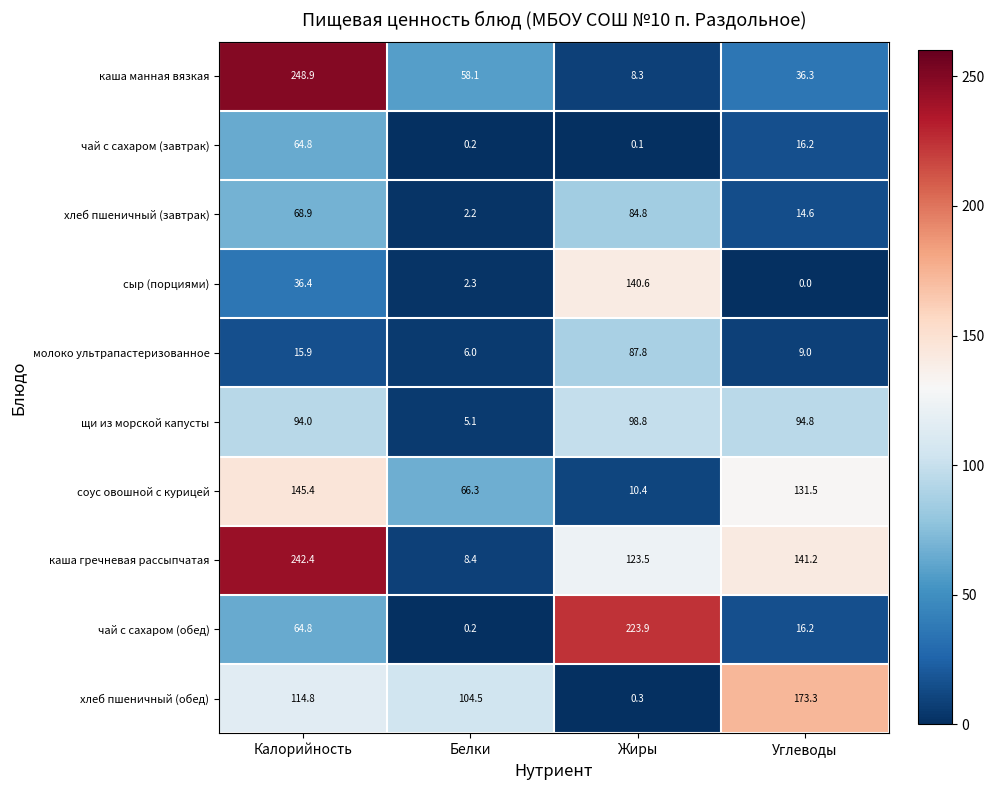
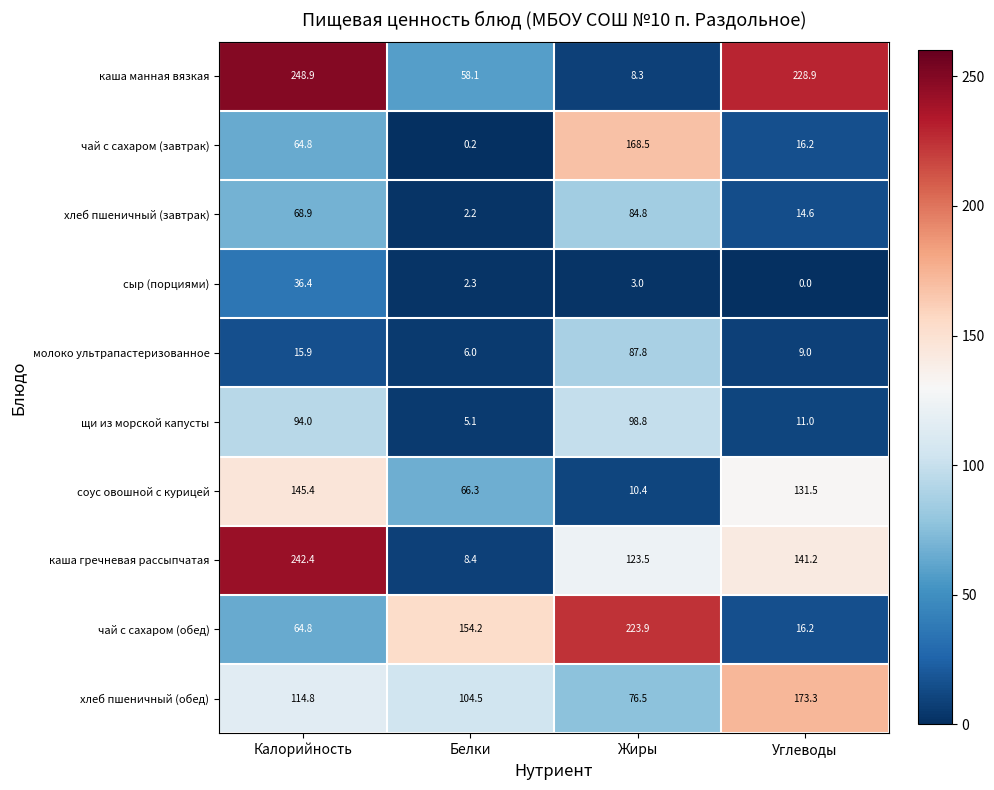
  {
    "каша манная вязкая": {
      "Калорийность": 248.9,
      "Белки": 58.1,
      "Жиры": 8.3,
-     "Углеводы": 36.3
+     "Углеводы": 228.9
    },
    "чай с сахаром (завтрак)": {
      "Калорийность": 64.8,
      "Белки": 0.2,
-     "Жиры": 0.1,
+     "Жиры": 168.5,
      "Углеводы": 16.2
    },
    "хлеб пшеничный (завтрак)": {
      "Калорийность": 68.9,
      "Белки": 2.2,
      "Жиры": 84.8,
      "Углеводы": 14.6
    },
    "сыр (порциями)": {
      "Калорийность": 36.4,
      "Белки": 2.3,
-     "Жиры": 140.6,
+     "Жиры": 3.0,
      "Углеводы": 0.0
    },
    "молоко ультрапастеризованное": {
      "Калорийность": 15.9,
      "Белки": 6.0,
      "Жиры": 87.8,
      "Углеводы": 9.0
    },
    "щи из морской капусты": {
      "Калорийность": 94.0,
      "Белки": 5.1,
      "Жиры": 98.8,
-     "Углеводы": 94.8
+     "Углеводы": 11.0
    },
    "соус овошной с курицей": {
      "Калорийность": 145.4,
      "Белки": 66.3,
      "Жиры": 10.4,
      "Углеводы": 131.5
    },
    "каша гречневая рассыпчатая": {
      "Калорийность": 242.4,
      "Белки": 8.4,
      "Жиры": 123.5,
      "Углеводы": 141.2
    },
    "чай с сахаром (обед)": {
      "Калорийность": 64.8,
-     "Белки": 0.2,
+     "Белки": 154.2,
      "Жиры": 223.9,
      "Углеводы": 16.2
    },
    "хлеб пшеничный (обед)": {
      "Калорийность": 114.8,
      "Белки": 104.5,
-     "Жиры": 0.3,
+     "Жиры": 76.5,
      "Углеводы": 173.3
    }
  }
